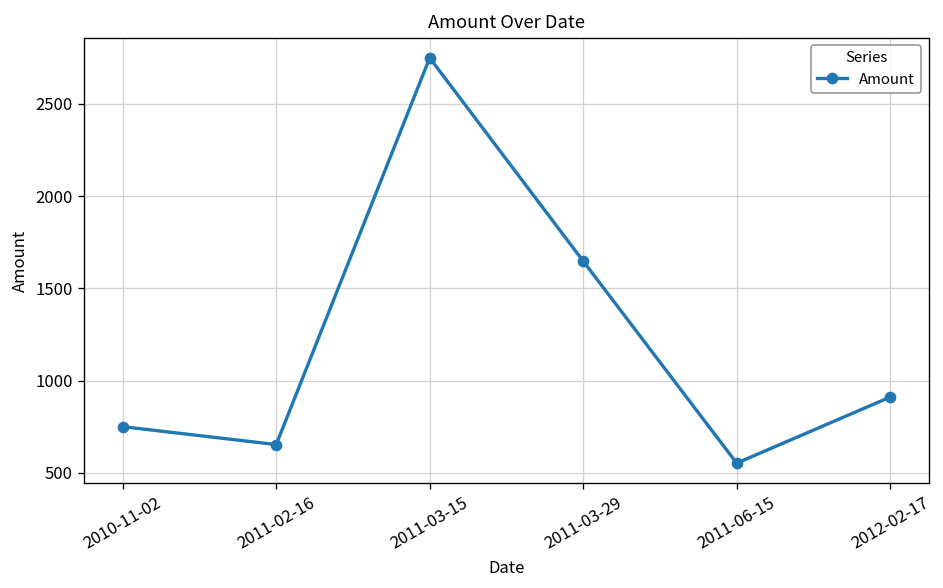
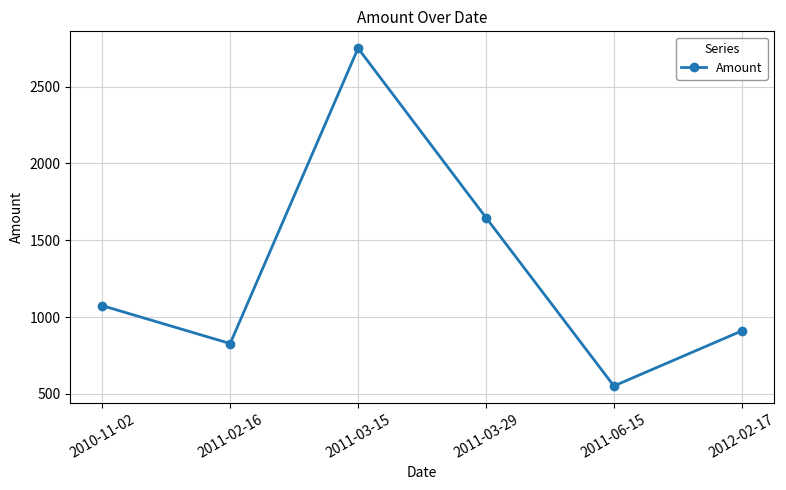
  {
-   "2010-11-02": 750,
-   "2011-02-16": 650,
+   "2010-11-02": 1070,
+   "2011-02-16": 830,
    "2011-03-15": 2750,
    "2011-03-29": 1650,
    "2011-06-15": 550,
    "2012-02-17": 910
  }
